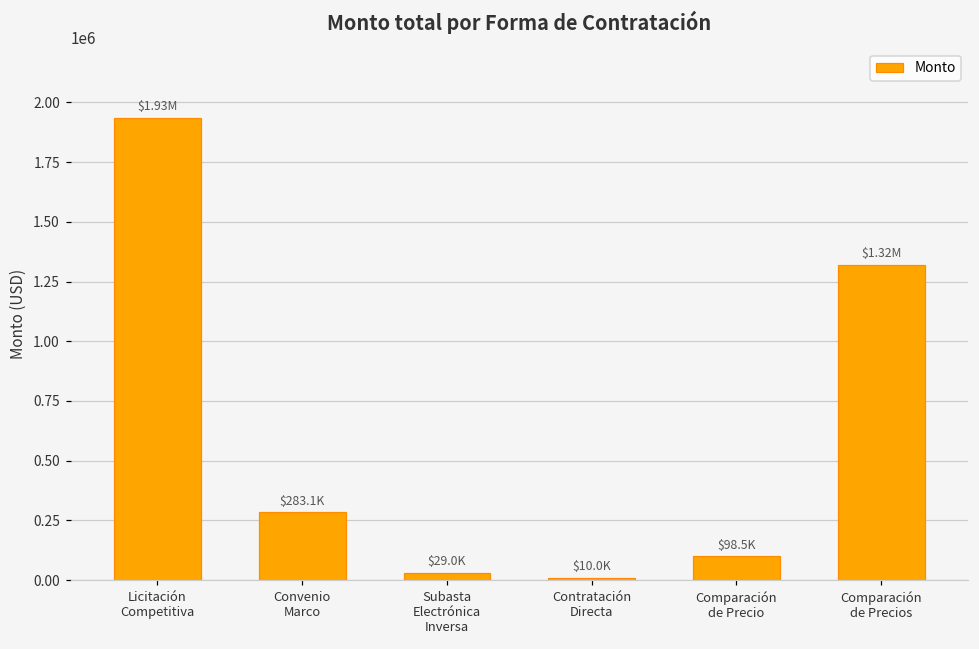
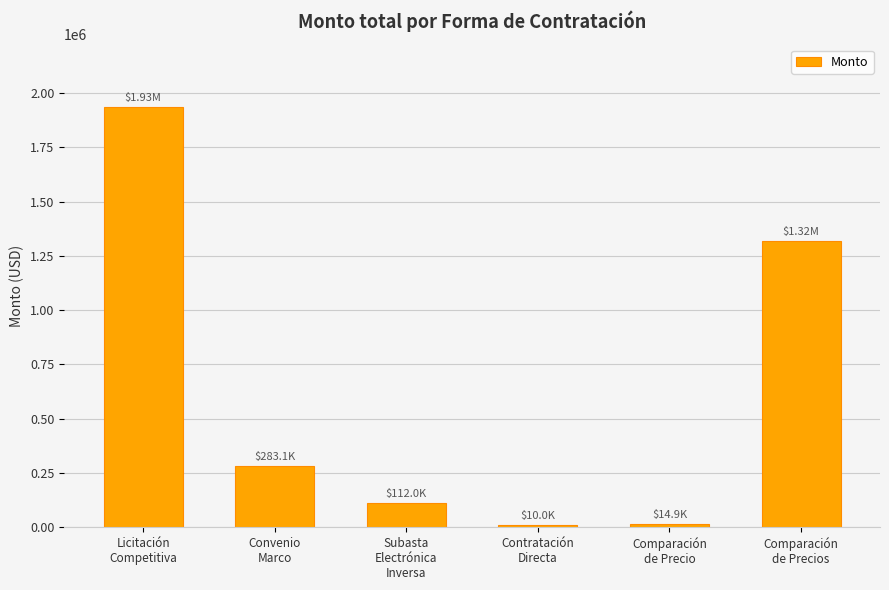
  {
    "Licitación Competitiva": "$1.93M",
    "Convenio Marco": "$283.1K",
-   "Subasta Electrónica Inversa": "$29.0K",
+   "Subasta Electrónica Inversa": "$112.0K",
    "Contratación Directa": "$10.0K",
-   "Comparación de Precio": "$98.5K",
+   "Comparación de Precio": "$14.9K",
    "Comparación de Precios": "$1.32M"
  }
